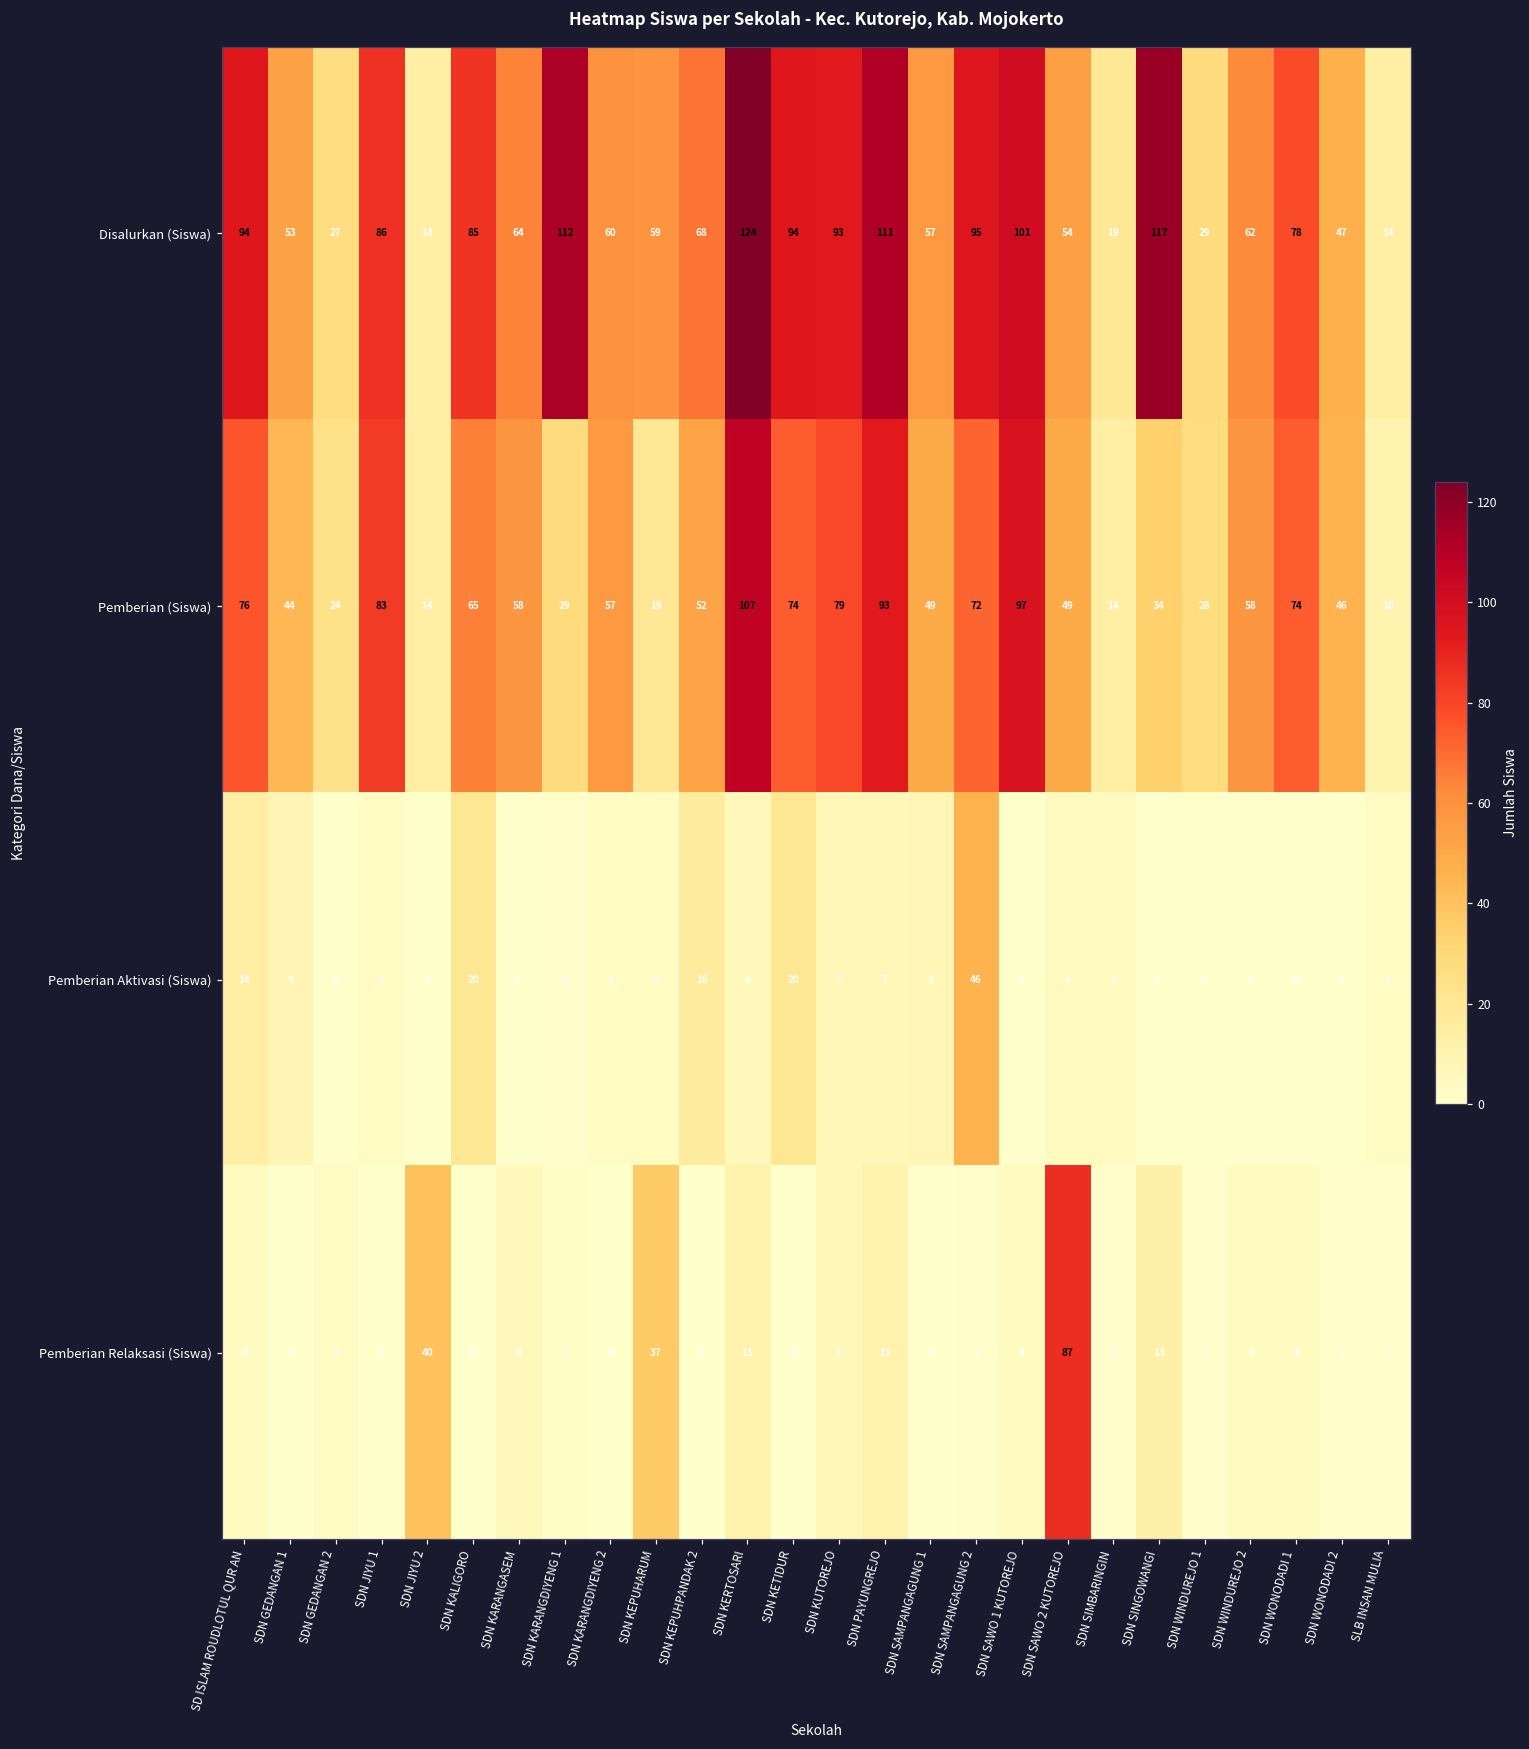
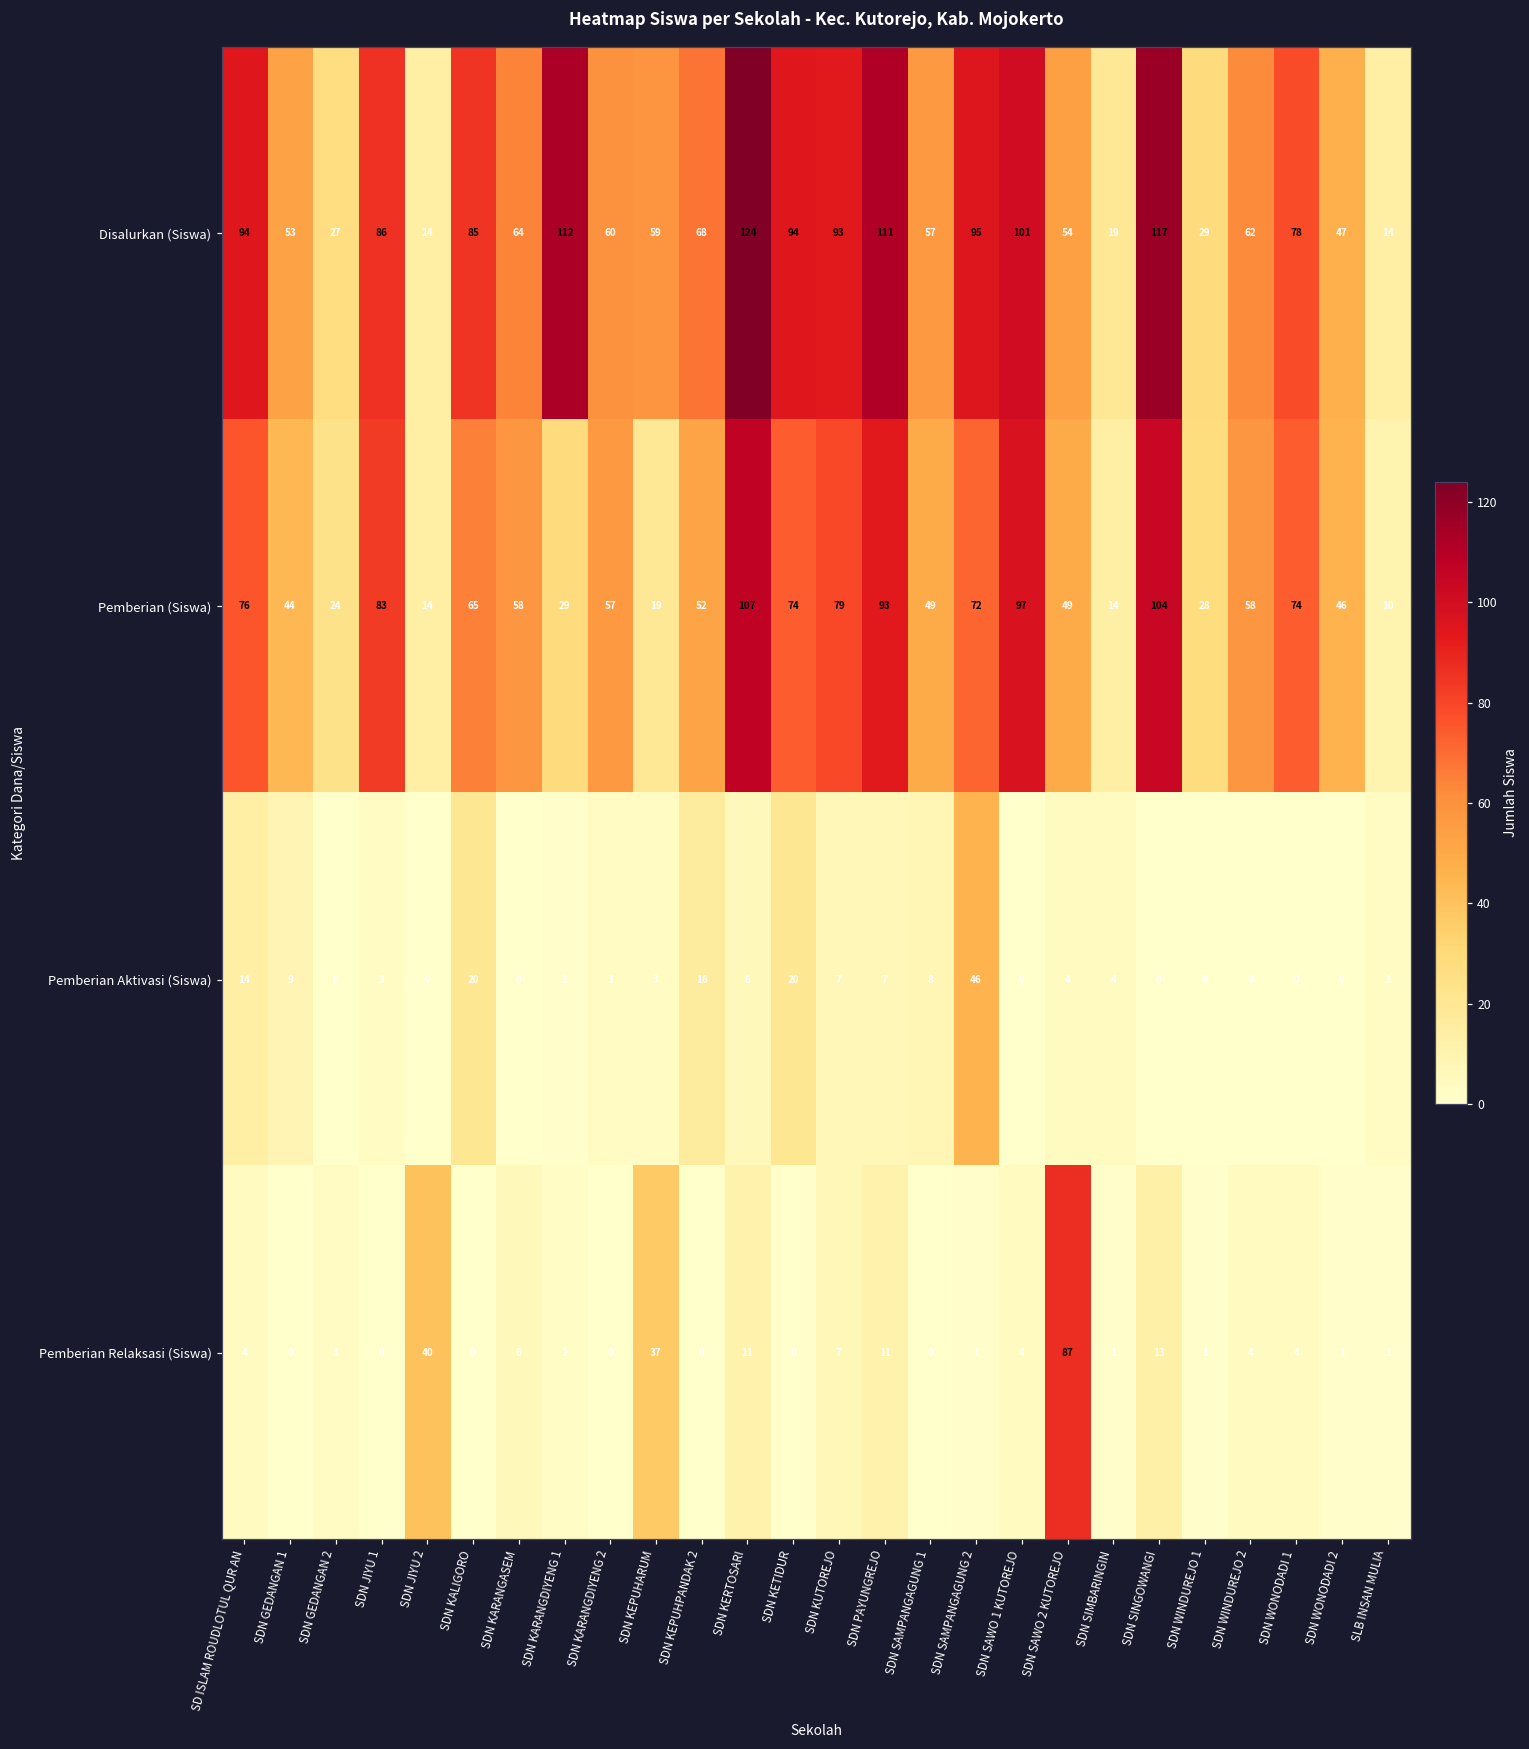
  {
    "Disalurkan (Siswa)": {
      "SD ISLAM ROUDLOTUL QUR AN": 94,
      "SDN GEDANGAN 1": 53,
      "SDN GEDANGAN 2": 27,
      "SDN JIYU 1": 86,
      "SDN JIYU 2": 14,
      "SDN KALIGORO": 85,
      "SDN KARANGASEM": 64,
      "SDN KARANGDIYENG 1": 112,
      "SDN KARANGDIYENG 2": 60,
      "SDN KEPUHARUM": 59,
      "SDN KEPUHPANDAK 2": 68,
      "SDN KERTOSARI": 124,
      "SDN KETIDUR": 94,
      "SDN KUTOREJO": 93,
      "SDN PAYUNGREJO": 111,
      "SDN SAMPANGAGUNG 1": 57,
      "SDN SAMPANGAGUNG 2": 95,
      "SDN SAWO 1 KUTOREJO": 101,
      "SDN SAWO 2 KUTOREJO": 54,
      "SDN SIMBARINGIN": 19,
      "SDN SINGOWANGI": 117,
      "SDN WINDUREJO 1": 29,
      "SDN WINDUREJO 2": 62,
      "SDN WONODADI 1": 78,
      "SDN WONODADI 2": 47,
      "SLB INSAN MULIA": 14
    },
    "Pemberian (Siswa)": {
      "SD ISLAM ROUDLOTUL QUR AN": 76,
      "SDN GEDANGAN 1": 44,
      "SDN GEDANGAN 2": 24,
      "SDN JIYU 1": 83,
      "SDN JIYU 2": 14,
      "SDN KALIGORO": 65,
      "SDN KARANGASEM": 58,
      "SDN KARANGDIYENG 1": 29,
      "SDN KARANGDIYENG 2": 57,
      "SDN KEPUHARUM": 19,
      "SDN KEPUHPANDAK 2": 52,
      "SDN KERTOSARI": 107,
      "SDN KETIDUR": 74,
      "SDN KUTOREJO": 79,
      "SDN PAYUNGREJO": 93,
      "SDN SAMPANGAGUNG 1": 49,
      "SDN SAMPANGAGUNG 2": 72,
      "SDN SAWO 1 KUTOREJO": 97,
      "SDN SAWO 2 KUTOREJO": 49,
      "SDN SIMBARINGIN": 14,
-     "SDN SINGOWANGI": 34,
+     "SDN SINGOWANGI": 104,
      "SDN WINDUREJO 1": 28,
      "SDN WINDUREJO 2": 58,
      "SDN WONODADI 1": 74,
      "SDN WONODADI 2": 46,
      "SLB INSAN MULIA": 10
    },
    "Pemberian Aktivasi (Siswa)": {
      "SD ISLAM ROUDLOTUL QUR AN": 14,
      "SDN GEDANGAN 1": 9,
      "SDN GEDANGAN 2": 0,
      "SDN JIYU 1": 3,
      "SDN JIYU 2": 0,
      "SDN KALIGORO": 20,
      "SDN KARANGASEM": 0,
      "SDN KARANGDIYENG 1": 1,
      "SDN KARANGDIYENG 2": 3,
      "SDN KEPUHARUM": 3,
      "SDN KEPUHPANDAK 2": 16,
      "SDN KERTOSARI": 6,
      "SDN KETIDUR": 20,
      "SDN KUTOREJO": 7,
      "SDN PAYUNGREJO": 7,
      "SDN SAMPANGAGUNG 1": 8,
      "SDN SAMPANGAGUNG 2": 46,
      "SDN SAWO 1 KUTOREJO": 0,
      "SDN SAWO 2 KUTOREJO": 4,
      "SDN SIMBARINGIN": 4,
      "SDN SINGOWANGI": 0,
      "SDN WINDUREJO 1": 0,
      "SDN WINDUREJO 2": 0,
      "SDN WONODADI 1": 0,
      "SDN WONODADI 2": 0,
      "SLB INSAN MULIA": 3
    },
    "Pemberian Relaksasi (Siswa)": {
      "SD ISLAM ROUDLOTUL QUR AN": 4,
      "SDN GEDANGAN 1": 0,
      "SDN GEDANGAN 2": 3,
      "SDN JIYU 1": 0,
      "SDN JIYU 2": 40,
      "SDN KALIGORO": 0,
      "SDN KARANGASEM": 6,
      "SDN KARANGDIYENG 1": 2,
      "SDN KARANGDIYENG 2": 0,
      "SDN KEPUHARUM": 37,
      "SDN KEPUHPANDAK 2": 0,
      "SDN KERTOSARI": 11,
      "SDN KETIDUR": 0,
      "SDN KUTOREJO": 7,
      "SDN PAYUNGREJO": 11,
      "SDN SAMPANGAGUNG 1": 0,
      "SDN SAMPANGAGUNG 2": 1,
      "SDN SAWO 1 KUTOREJO": 4,
      "SDN SAWO 2 KUTOREJO": 87,
      "SDN SIMBARINGIN": 1,
      "SDN SINGOWANGI": 13,
      "SDN WINDUREJO 1": 1,
      "SDN WINDUREJO 2": 4,
      "SDN WONODADI 1": 4,
      "SDN WONODADI 2": 1,
      "SLB INSAN MULIA": 1
    }
  }
